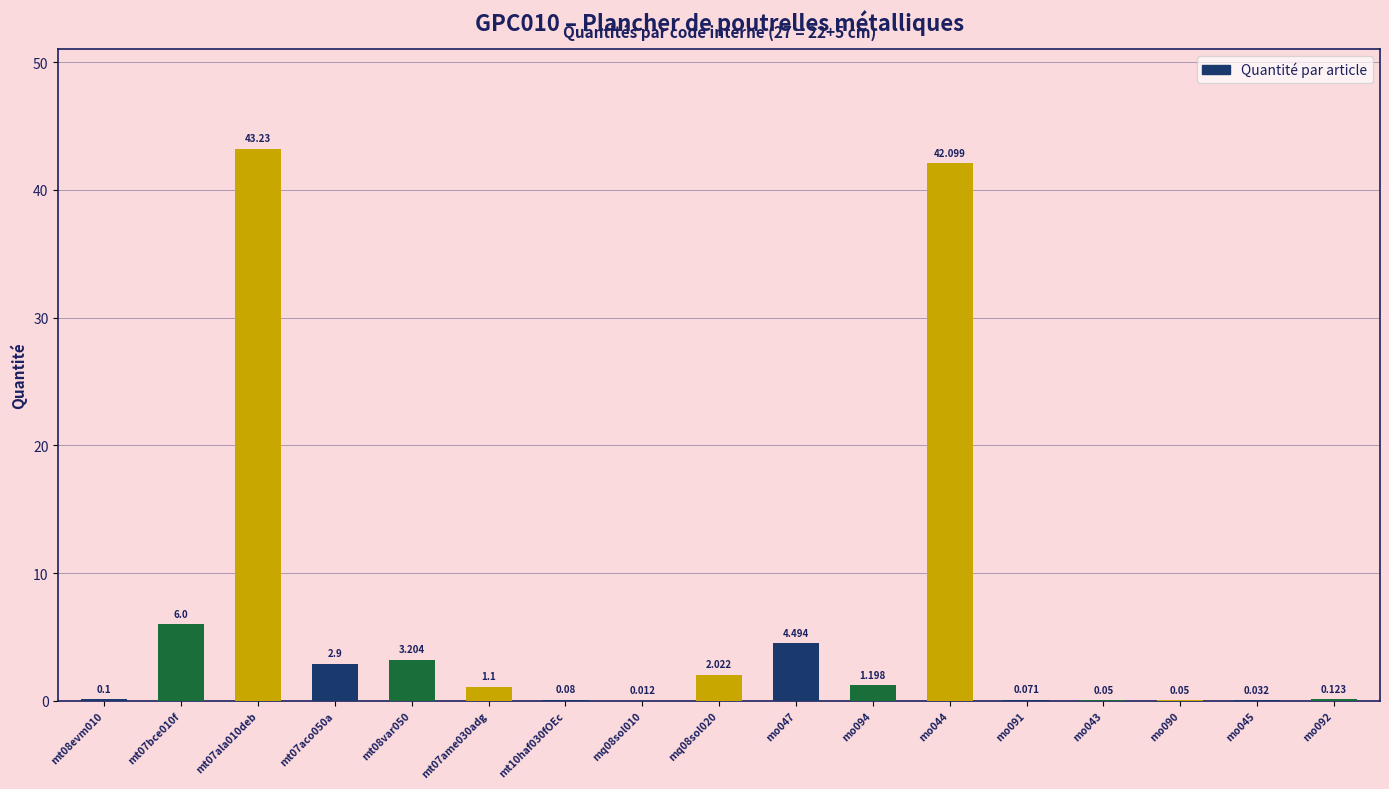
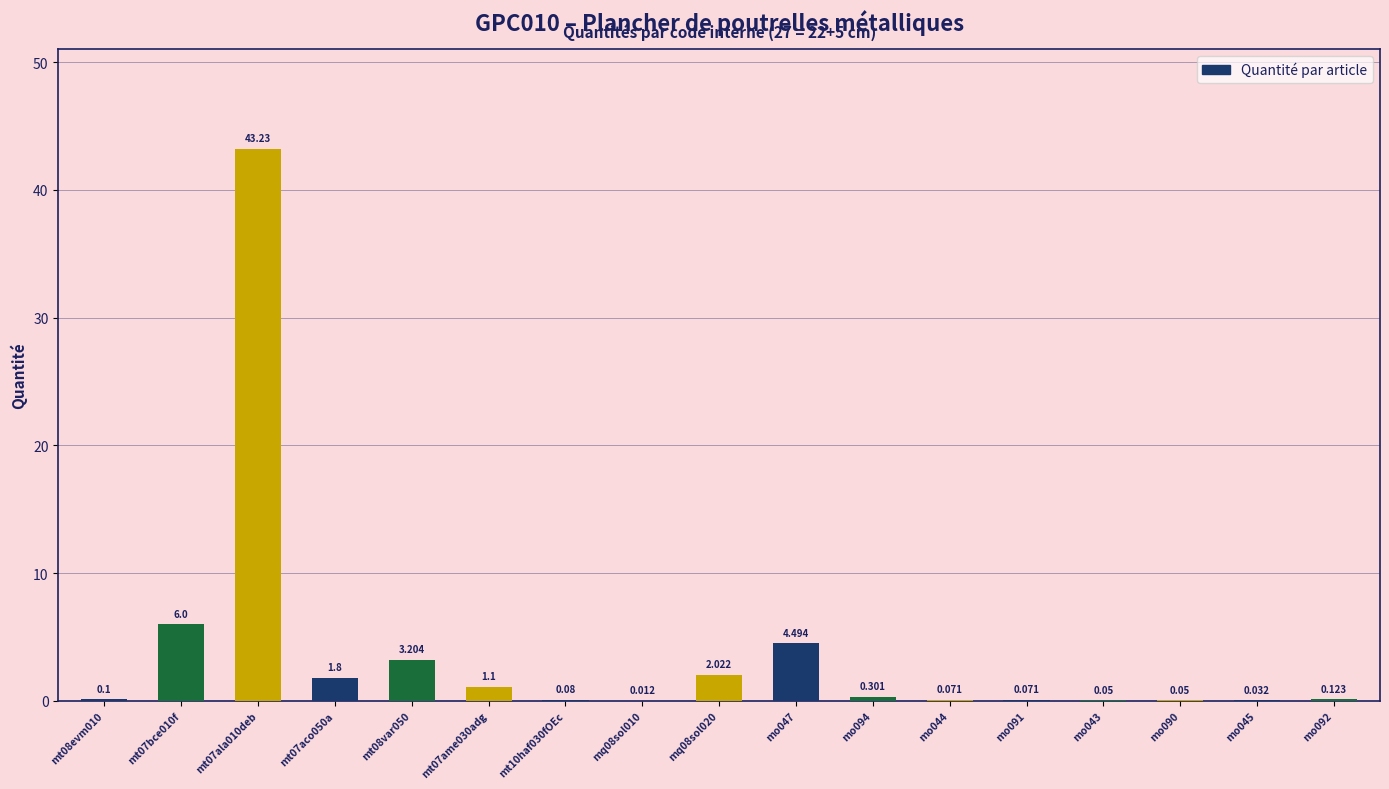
  {
    "mt08evm010": 0.1,
    "mt07bce010f": 6.0,
    "mt07ala010deb": 43.23,
-   "mt07aco050a": 2.9,
+   "mt07aco050a": 1.8,
    "mt08var050": 3.204,
    "mt07ame030adg": 1.1,
    "mt10haf030fOEc": 0.08,
    "mq08sol010": 0.012,
    "mq08sol020": 2.022,
    "mo047": 4.494,
-   "mo094": 1.198,
-   "mo044": 42.099,
+   "mo094": 0.301,
+   "mo044": 0.071,
    "mo091": 0.071,
    "mo043": 0.05,
    "mo090": 0.05,
    "mo045": 0.032,
    "mo092": 0.123
  }
